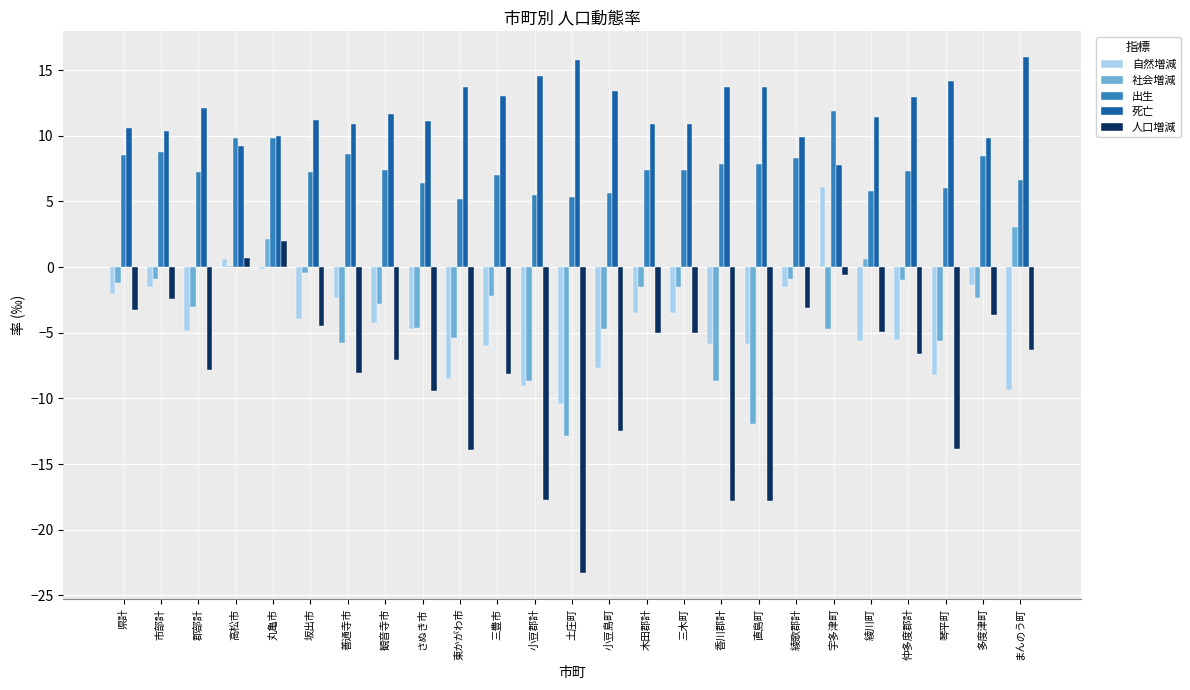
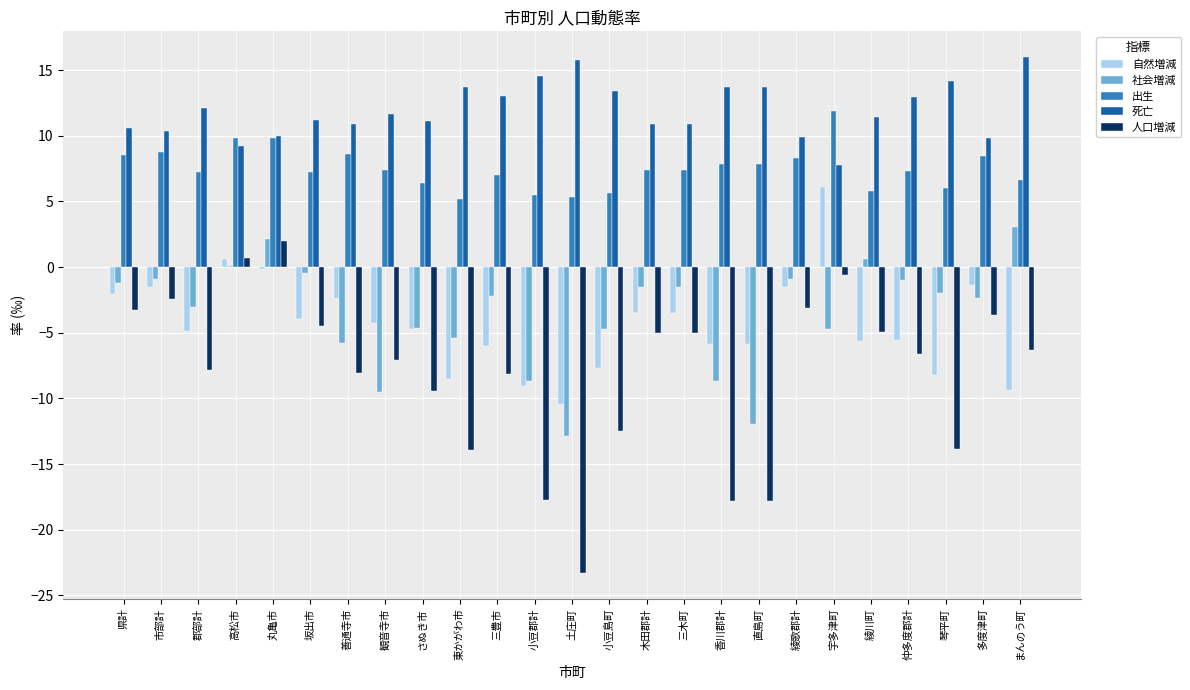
  {
    "自然増減": {
      "県計": -2.1,
      "市部計": -1.5,
      "郡部計": -4.8,
      "高松市": 0.6,
      "坂出市": -4.0,
      "善通寺市": -2.3,
      "観音寺市": -4.3,
      "さぬき市": -4.7,
      "東かがわ市": -8.5,
      "三豊市": -6.0,
      "小豆郡計": -9.1,
      "土庄町": -10.5,
      "小豆島町": -7.7,
      "木田郡計": -3.5,
      "三木町": -3.5,
      "香川郡計": -5.8,
      "直島町": -5.8,
      "綾歌郡計": -1.6,
      "宇多津町": 6.1,
      "綾川町": -5.6,
      "仲多度郡計": -5.6,
      "琴平町": -8.2,
      "多度津町": -1.4,
      "まんのう町": -9.4
    },
    "社会増減": {
      "県計": -1.2,
      "市部計": -0.9,
      "郡部計": -3.0,
      "丸亀市": 2.1,
      "坂出市": -0.5,
      "善通寺市": -5.8,
-     "観音寺市": -2.8,
+     "観音寺市": -9.5,
      "さぬき市": -4.7,
      "東かがわ市": -5.4,
      "三豊市": -2.2,
      "小豆郡計": -8.7,
      "土庄町": -12.8,
      "小豆島町": -4.7,
      "木田郡計": -1.5,
      "三木町": -1.5,
      "香川郡計": -8.7,
      "直島町": -12.0,
      "綾歌郡計": -0.9,
      "宇多津町": -4.7,
      "綾川町": 0.6,
      "仲多度郡計": -1.0,
-     "琴平町": -5.7,
+     "琴平町": -2.0,
      "多度津町": -2.3,
      "まんのう町": 3.0
    },
    "人口増減": {
      "県計": -3.3,
      "市部計": -2.4,
      "郡部計": -7.9,
      "高松市": 0.7,
      "丸亀市": 2.0,
      "坂出市": -4.5,
      "善通寺市": -8.1,
      "観音寺市": -7.1,
      "さぬき市": -9.4,
      "東かがわ市": -13.9,
      "三豊市": -8.2,
      "小豆郡計": -17.7,
      "土庄町": -23.3,
      "小豆島町": -12.5,
      "木田郡計": -5.0,
      "三木町": -5.0,
      "香川郡計": -17.8,
      "直島町": -17.8,
      "綾歌郡計": -3.1,
      "宇多津町": -0.6,
      "綾川町": -5.0,
      "仲多度郡計": -6.6,
      "琴平町": -13.8,
      "多度津町": -3.7,
      "まんのう町": -6.4
    }
  }
